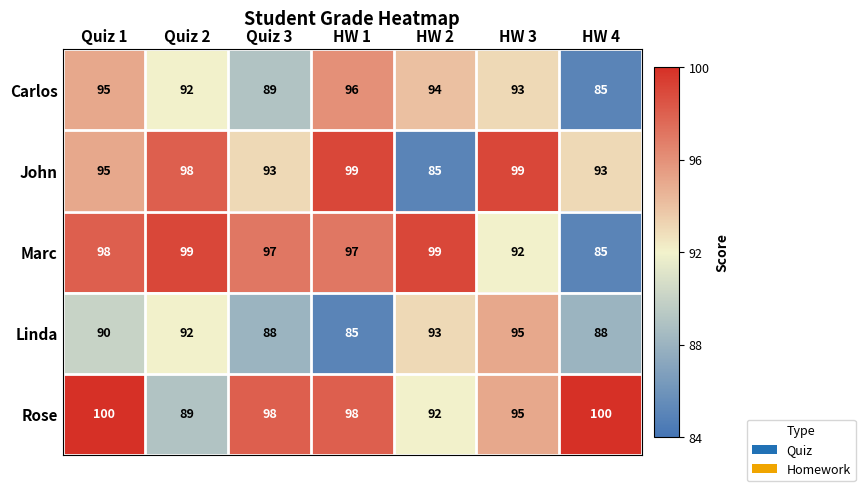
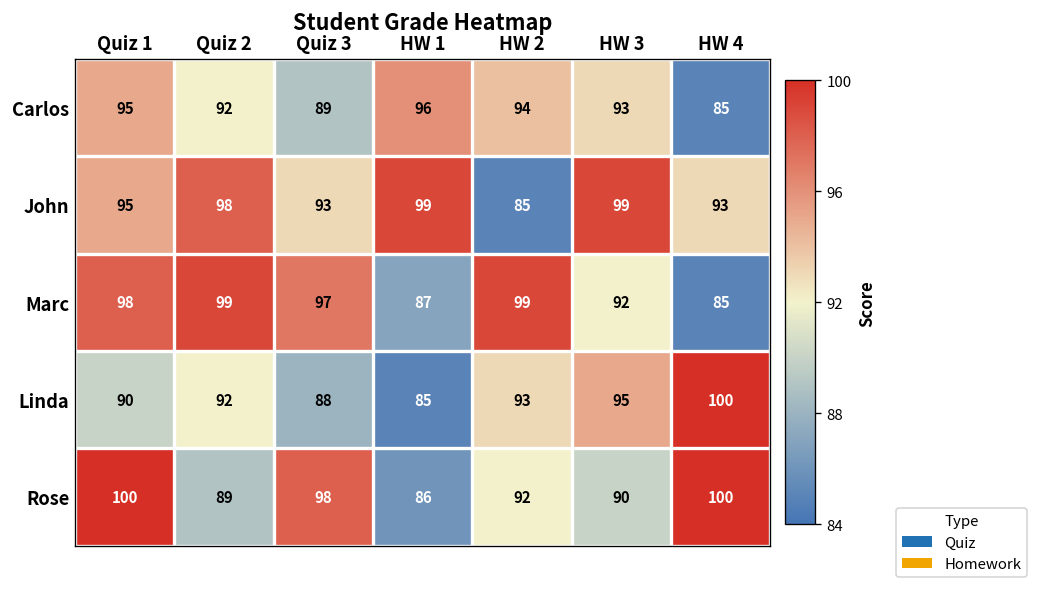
  {
    "Carlos": {
      "Quiz 1": 95,
      "Quiz 2": 92,
      "Quiz 3": 89,
      "HW 1": 96,
      "HW 2": 94,
      "HW 3": 93,
      "HW 4": 85
    },
    "John": {
      "Quiz 1": 95,
      "Quiz 2": 98,
      "Quiz 3": 93,
      "HW 1": 99,
      "HW 2": 85,
      "HW 3": 99,
      "HW 4": 93
    },
    "Marc": {
      "Quiz 1": 98,
      "Quiz 2": 99,
      "Quiz 3": 97,
-     "HW 1": 97,
+     "HW 1": 87,
      "HW 2": 99,
      "HW 3": 92,
      "HW 4": 85
    },
    "Linda": {
      "Quiz 1": 90,
      "Quiz 2": 92,
      "Quiz 3": 88,
      "HW 1": 85,
      "HW 2": 93,
      "HW 3": 95,
-     "HW 4": 88
+     "HW 4": 100
    },
    "Rose": {
      "Quiz 1": 100,
      "Quiz 2": 89,
      "Quiz 3": 98,
-     "HW 1": 98,
+     "HW 1": 86,
      "HW 2": 92,
-     "HW 3": 95,
+     "HW 3": 90,
      "HW 4": 100
    }
  }
